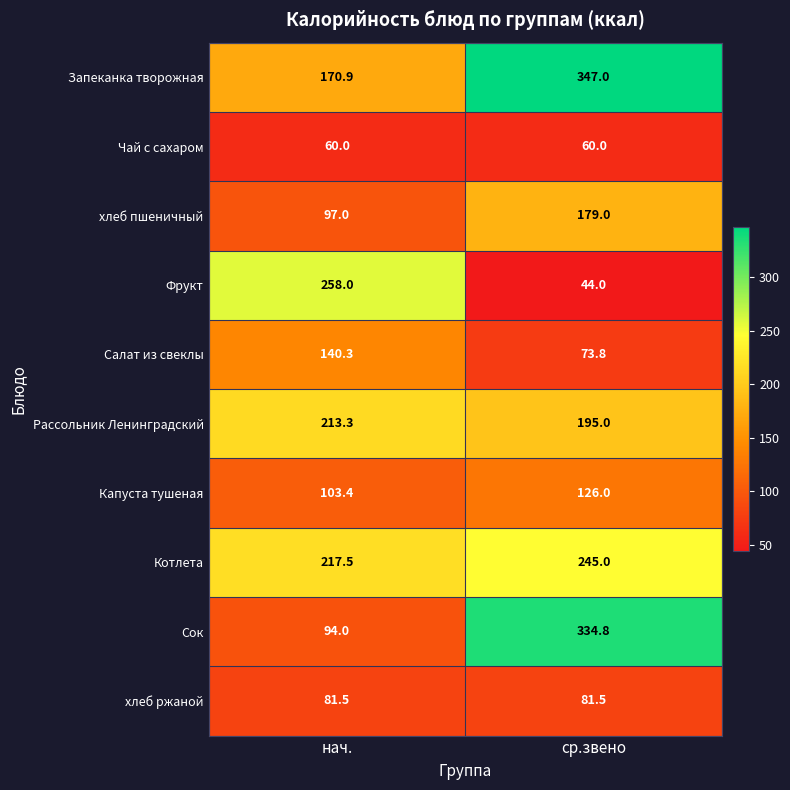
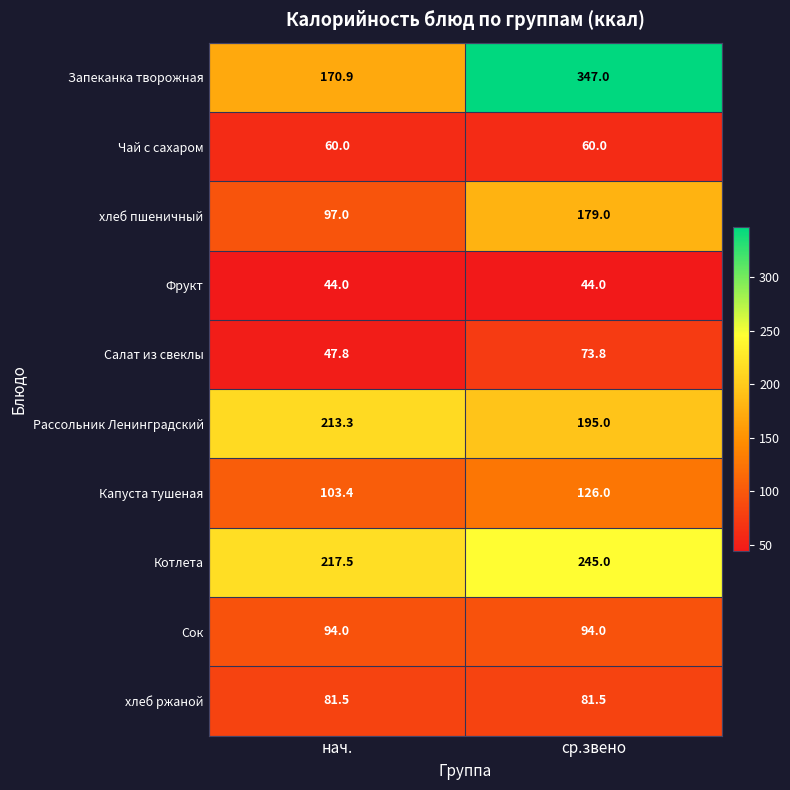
  {
    "Запеканка творожная": {
      "нач.": 170.9,
      "ср.звено": 347.0
    },
    "Чай с сахаром": {
      "нач.": 60.0,
      "ср.звено": 60.0
    },
    "хлеб пшеничный": {
      "нач.": 97.0,
      "ср.звено": 179.0
    },
    "Фрукт": {
-     "нач.": 258.0,
+     "нач.": 44.0,
      "ср.звено": 44.0
    },
    "Салат из свеклы": {
-     "нач.": 140.3,
+     "нач.": 47.8,
      "ср.звено": 73.8
    },
    "Рассольник Ленинградский": {
      "нач.": 213.3,
      "ср.звено": 195.0
    },
    "Капуста тушеная": {
      "нач.": 103.4,
      "ср.звено": 126.0
    },
    "Котлета": {
      "нач.": 217.5,
      "ср.звено": 245.0
    },
    "Сок": {
      "нач.": 94.0,
-     "ср.звено": 334.8
+     "ср.звено": 94.0
    },
    "хлеб ржаной": {
      "нач.": 81.5,
      "ср.звено": 81.5
    }
  }
